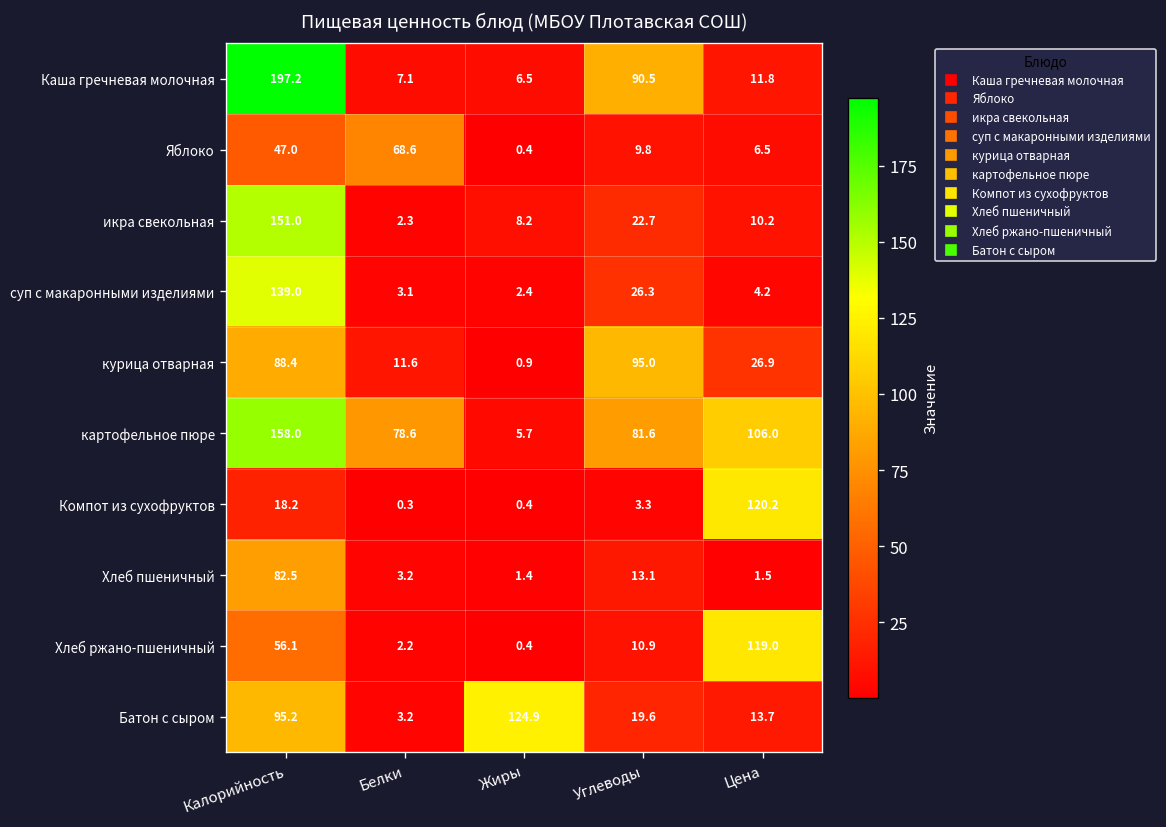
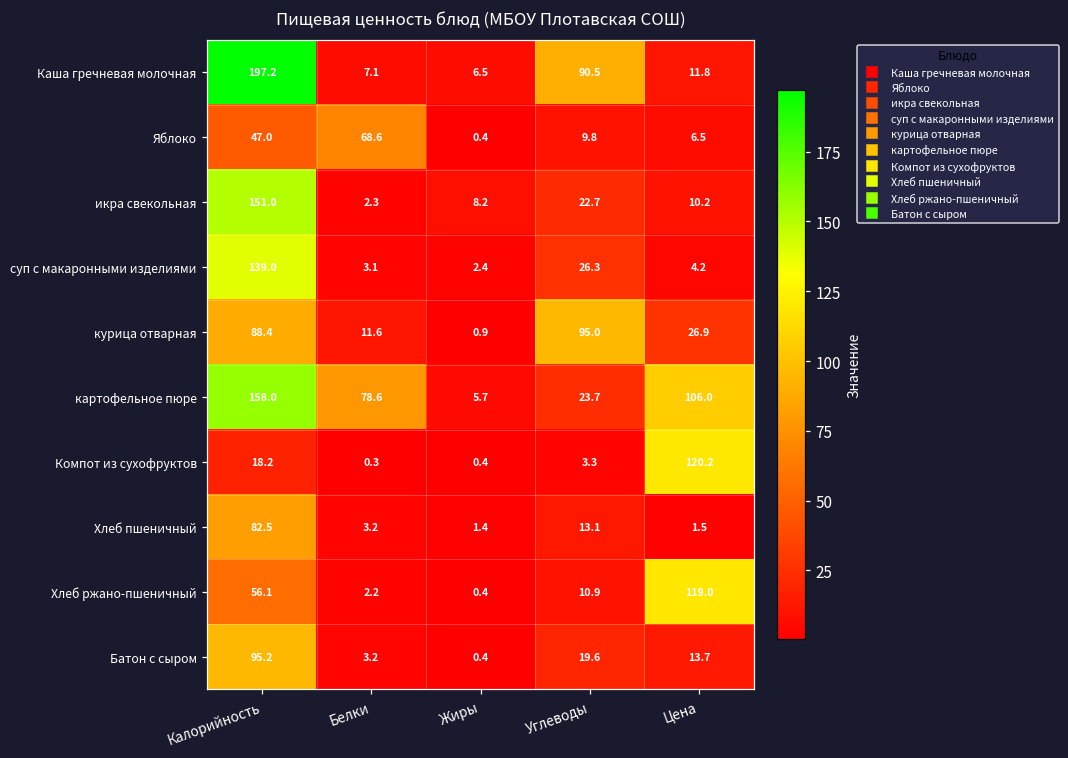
  {
    "Каша гречневая молочная": {
      "Калорийность": 197.2,
      "Белки": 7.1,
      "Жиры": 6.5,
      "Углеводы": 90.5,
      "Цена": 11.8
    },
    "Яблоко": {
      "Калорийность": 47.0,
      "Белки": 68.6,
      "Жиры": 0.4,
      "Углеводы": 9.8,
      "Цена": 6.5
    },
    "икра свекольная": {
      "Калорийность": 151.0,
      "Белки": 2.3,
      "Жиры": 8.2,
      "Углеводы": 22.7,
      "Цена": 10.2
    },
    "суп с макаронными изделиями": {
      "Калорийность": 139.0,
      "Белки": 3.1,
      "Жиры": 2.4,
      "Углеводы": 26.3,
      "Цена": 4.2
    },
    "курица отварная": {
      "Калорийность": 88.4,
      "Белки": 11.6,
      "Жиры": 0.9,
      "Углеводы": 95.0,
      "Цена": 26.9
    },
    "картофельное пюре": {
      "Калорийность": 158.0,
      "Белки": 78.6,
      "Жиры": 5.7,
-     "Углеводы": 81.6,
+     "Углеводы": 23.7,
      "Цена": 106.0
    },
    "Компот из сухофруктов": {
      "Калорийность": 18.2,
      "Белки": 0.3,
      "Жиры": 0.4,
      "Углеводы": 3.3,
      "Цена": 120.2
    },
    "Хлеб пшеничный": {
      "Калорийность": 82.5,
      "Белки": 3.2,
      "Жиры": 1.4,
      "Углеводы": 13.1,
      "Цена": 1.5
    },
    "Хлеб ржано-пшеничный": {
      "Калорийность": 56.1,
      "Белки": 2.2,
      "Жиры": 0.4,
      "Углеводы": 10.9,
      "Цена": 119.0
    },
    "Батон с сыром": {
      "Калорийность": 95.2,
      "Белки": 3.2,
-     "Жиры": 124.9,
+     "Жиры": 0.4,
      "Углеводы": 19.6,
      "Цена": 13.7
    }
  }
